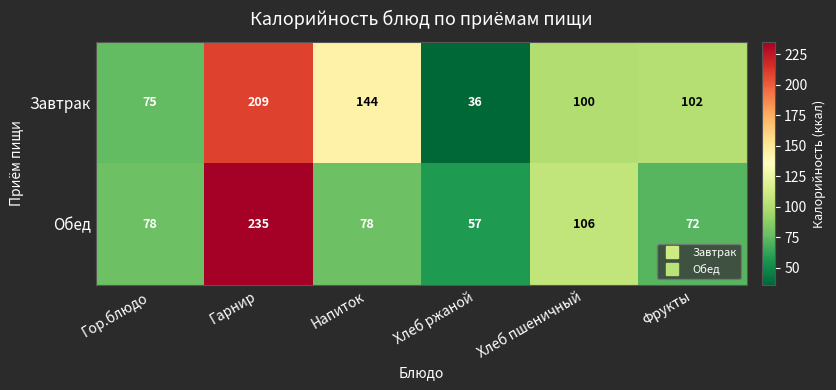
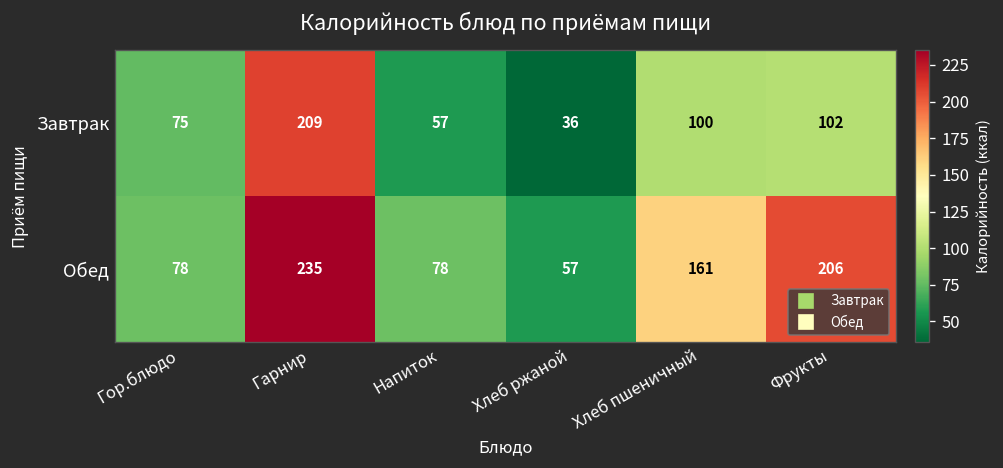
  {
    "Завтрак": {
      "Гор.блюдо": 75,
      "Гарнир": 209,
-     "Напиток": 144,
+     "Напиток": 57,
      "Хлеб ржаной": 36,
      "Хлеб пшеничный": 100,
      "Фрукты": 102
    },
    "Обед": {
      "Гор.блюдо": 78,
      "Гарнир": 235,
      "Напиток": 78,
      "Хлеб ржаной": 57,
-     "Хлеб пшеничный": 106,
-     "Фрукты": 72
+     "Хлеб пшеничный": 161,
+     "Фрукты": 206
    }
  }
